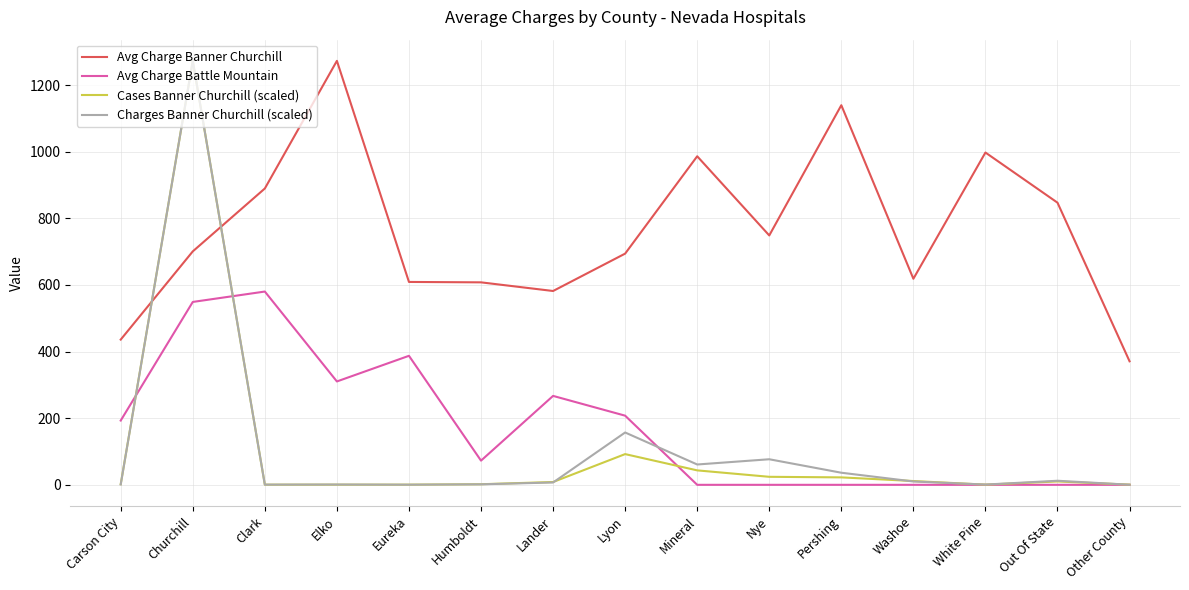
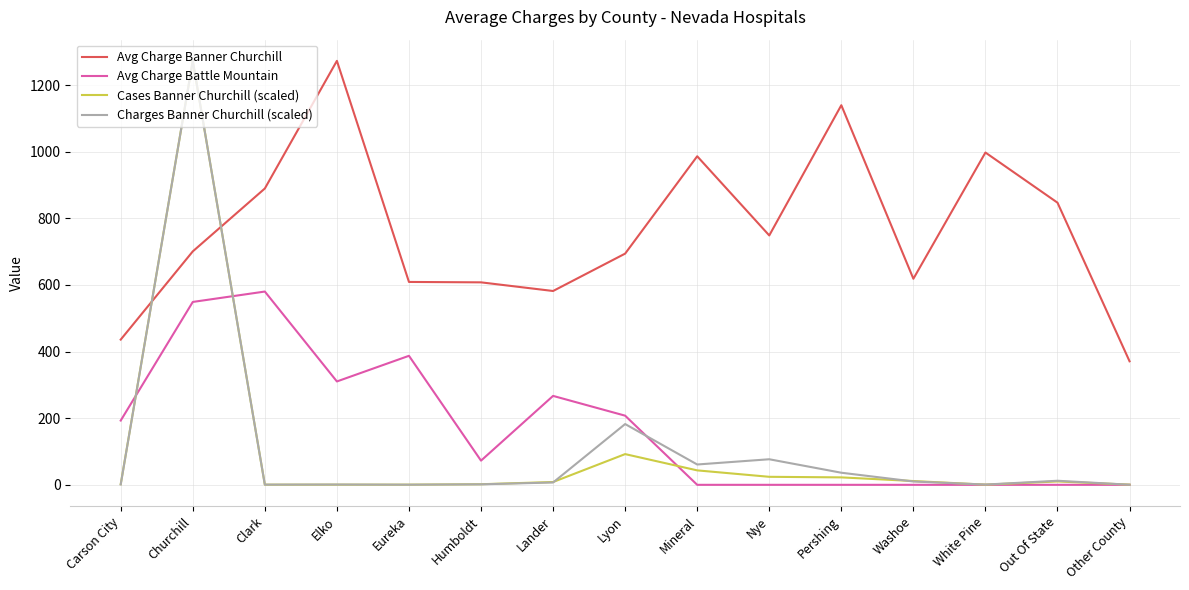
  {
    "Avg Charge Banner Churchill": {
      "Carson City": 440,
      "Churchill": 700,
      "Clark": 890,
      "Elko": 1270,
      "Eureka": 610,
      "Humboldt": 610,
      "Lander": 580,
      "Lyon": 690,
      "Mineral": 990,
      "Nye": 750,
      "Pershing": 1140,
      "Washoe": 620,
      "White Pine": 1000,
      "Out Of State": 850,
      "Other County": 370
    },
    "Avg Charge Battle Mountain": {
      "Carson City": 190,
      "Churchill": 550,
      "Clark": 580,
      "Elko": 310,
      "Eureka": 390,
      "Humboldt": 70,
      "Lander": 270,
      "Lyon": 210,
      "Mineral": 0,
      "Nye": 0,
      "Pershing": 0,
      "Washoe": 0,
      "Out Of State": 0
    },
    "Cases Banner Churchill (scaled)": {
      "Lyon": 90,
      "Mineral": 40,
      "Nye": 20,
      "Pershing": 20
    },
    "Charges Banner Churchill (scaled)": {
-     "Lyon": 160,
+     "Lyon": 180,
      "Mineral": 60,
      "Nye": 80,
      "Pershing": 40
    }
  }
